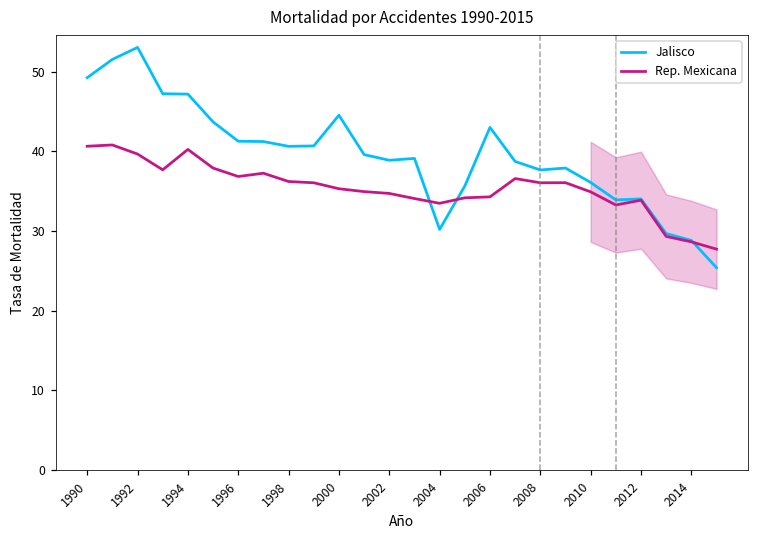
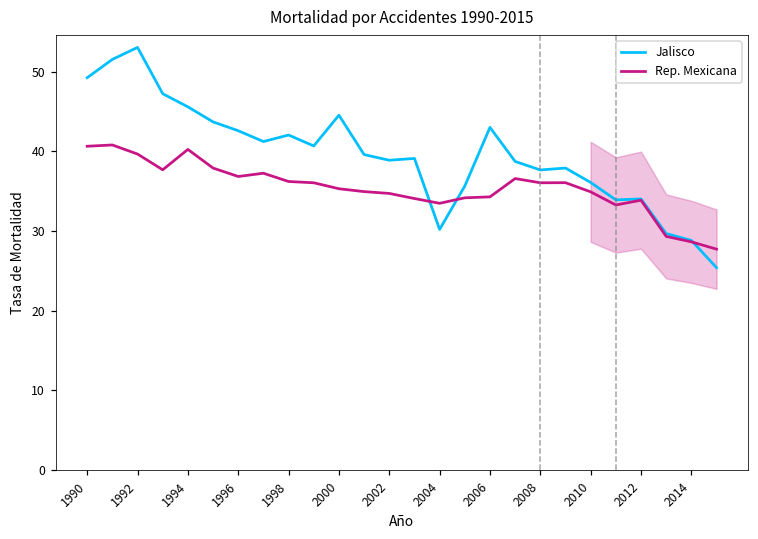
  {
    "Jalisco": {
      "1990": 49,
      "1992": 53,
-     "1994": 47,
-     "1996": 41,
-     "1998": 41,
+     "1994": 46,
+     "1996": 43,
+     "1998": 42,
      "2000": 45,
      "2002": 39,
      "2004": 30,
      "2006": 43,
      "2008": 38,
      "2010": 36
    }
  }
